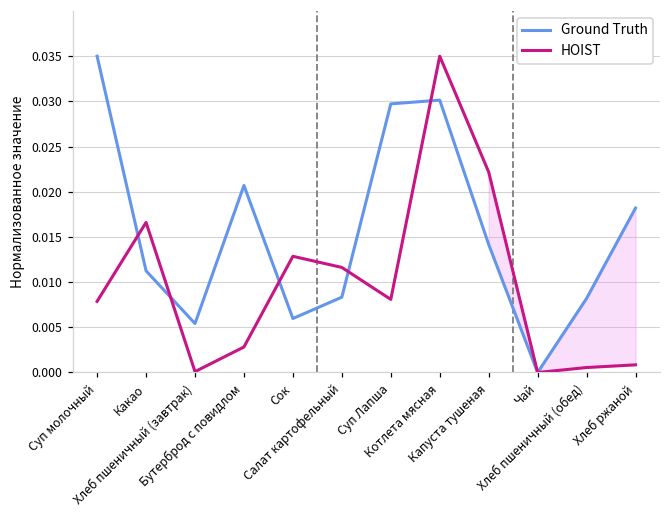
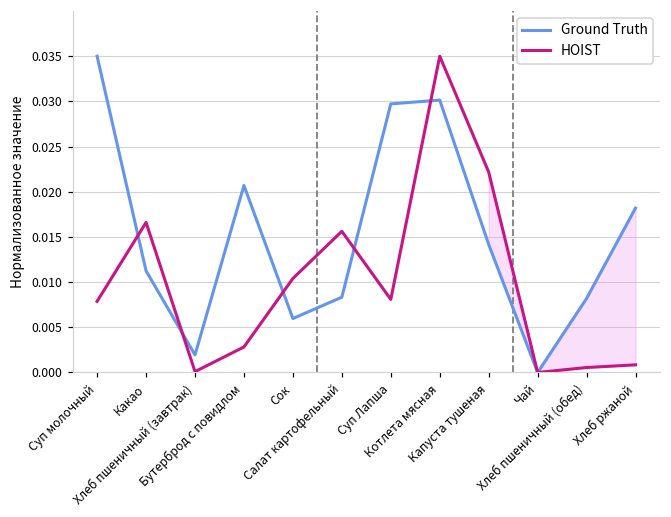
  {
    "Ground Truth": {
      "Суп молочный": 0.035,
      "Какао": 0.011,
-     "Хлеб пшеничный (завтрак)": 0.005,
+     "Хлеб пшеничный (завтрак)": 0.002,
      "Бутерброд с повидлом": 0.021,
      "Сок": 0.006,
      "Салат картофельный": 0.008,
      "Суп Лапша": 0.030,
      "Котлета мясная": 0.030,
      "Капуста тушеная": 0.014
    },
    "HOIST": {
      "Суп молочный": 0.008,
      "Какао": 0.017,
      "Хлеб пшеничный (завтрак)": 0.000,
      "Бутерброд с повидлом": 0.003,
-     "Сок": 0.013,
-     "Салат картофельный": 0.012,
+     "Сок": 0.010,
+     "Салат картофельный": 0.016,
      "Суп Лапша": 0.008,
      "Котлета мясная": 0.035,
      "Хлеб пшеничный (обед)": 0.001,
      "Хлеб ржаной": 0.001
    }
  }
